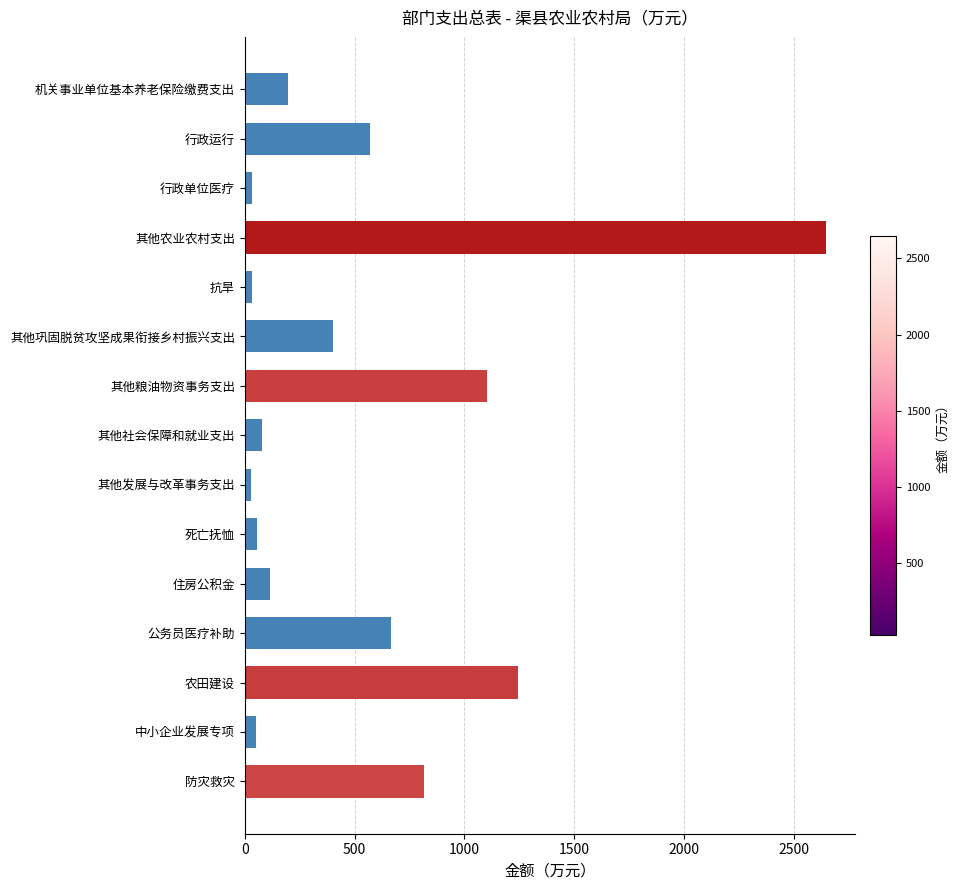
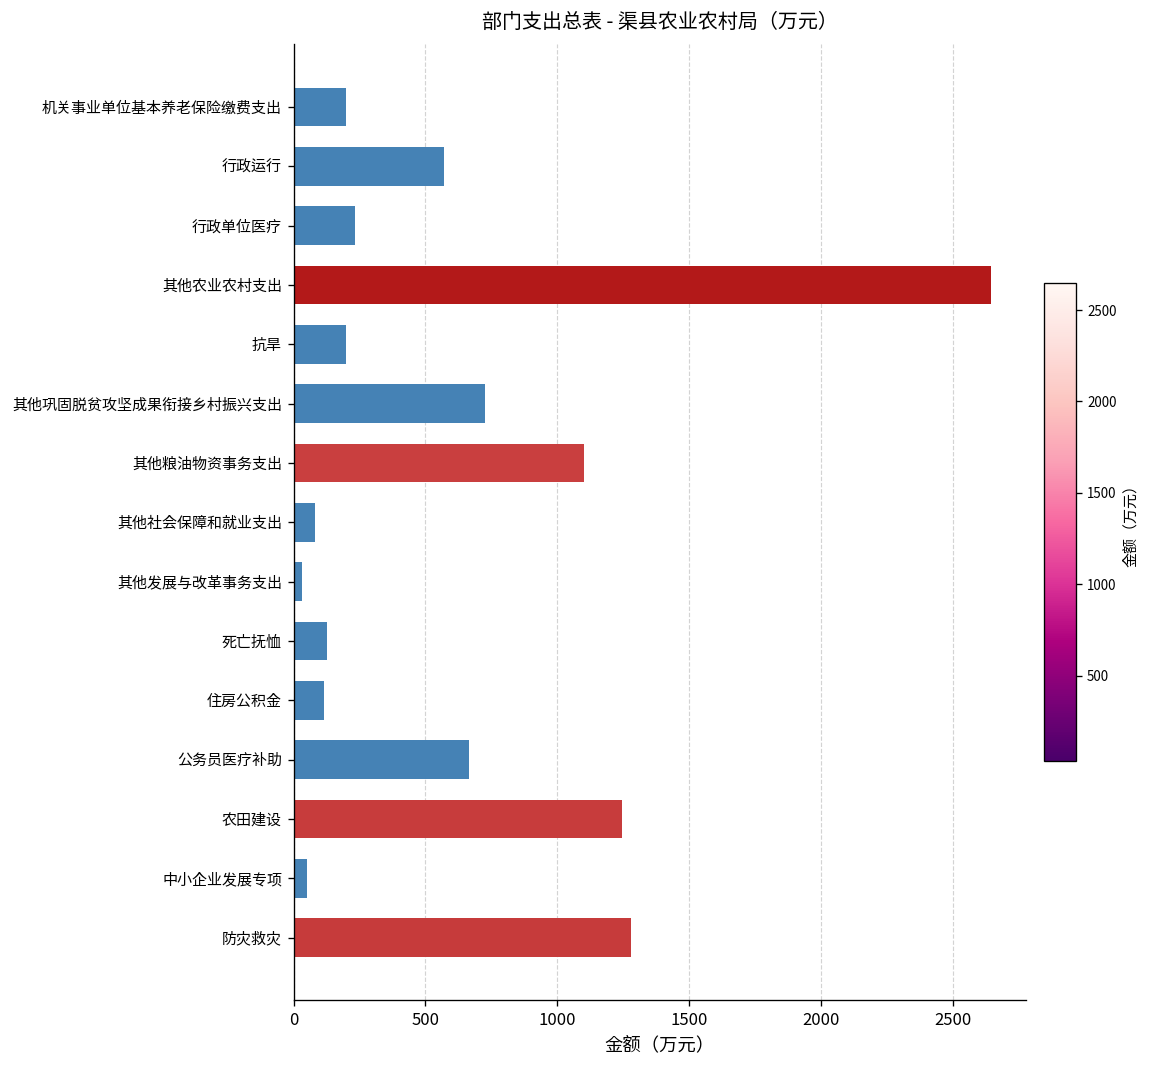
  {
    "机关事业单位基本养老保险缴费支出": 200,
    "行政运行": 570,
-   "行政单位医疗": 30,
+   "行政单位医疗": 230,
    "其他农业农村支出": 2650,
-   "抗旱": 30,
-   "其他巩固脱贫攻坚成果衔接乡村振兴支出": 400,
+   "抗旱": 200,
+   "其他巩固脱贫攻坚成果衔接乡村振兴支出": 730,
    "其他粮油物资事务支出": 1100,
    "其他社会保障和就业支出": 80,
    "其他发展与改革事务支出": 30,
-   "死亡抚恤": 60,
+   "死亡抚恤": 120,
    "住房公积金": 120,
    "公务员医疗补助": 660,
    "农田建设": 1250,
    "中小企业发展专项": 50,
-   "防灾救灾": 820
+   "防灾救灾": 1280
  }
